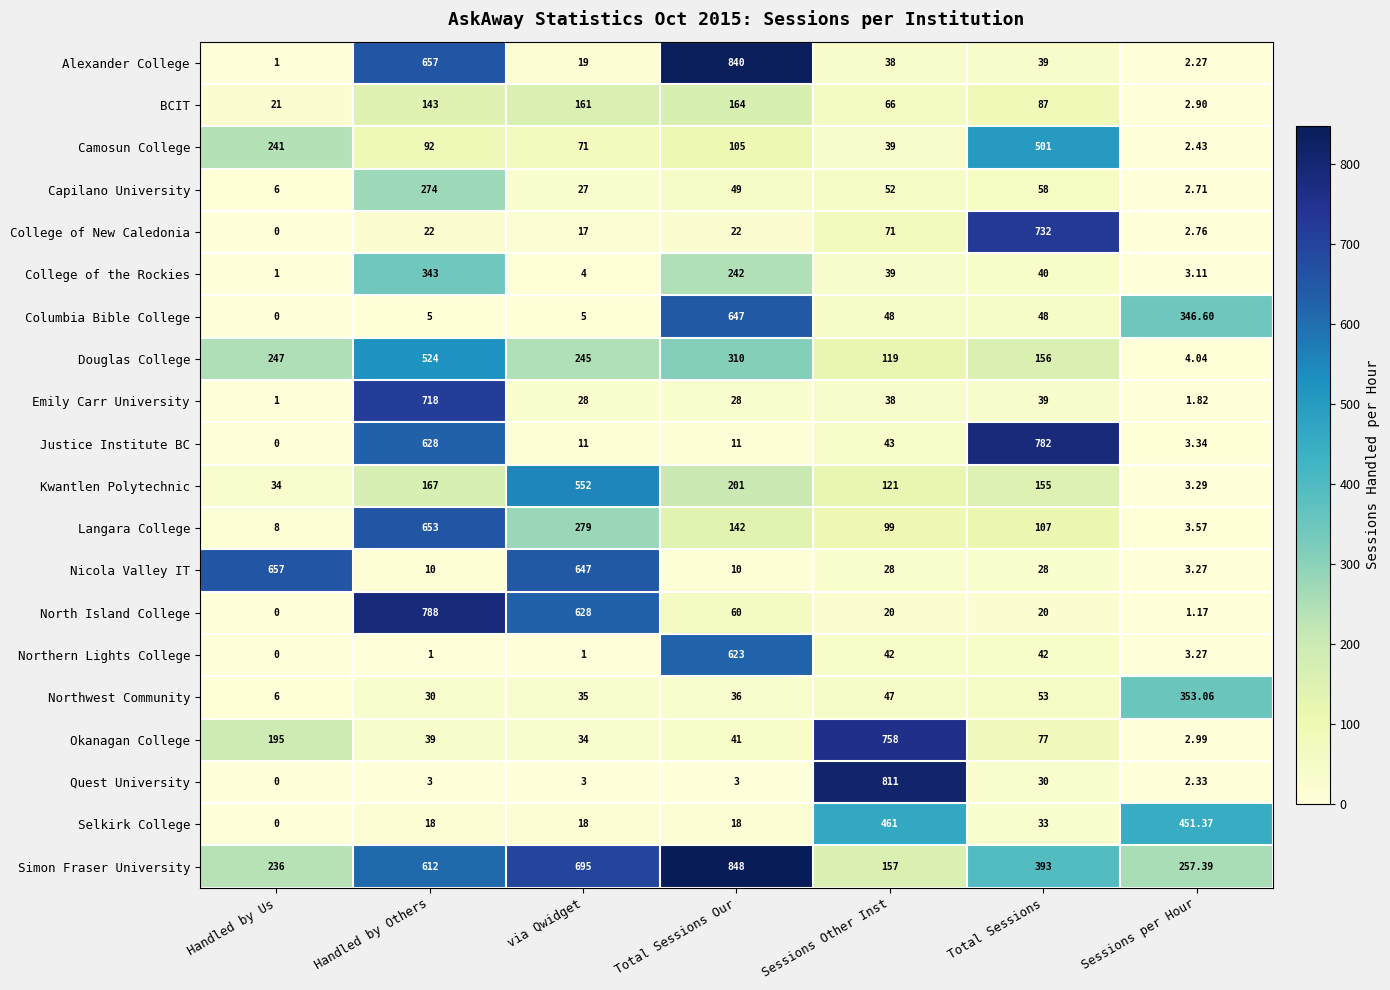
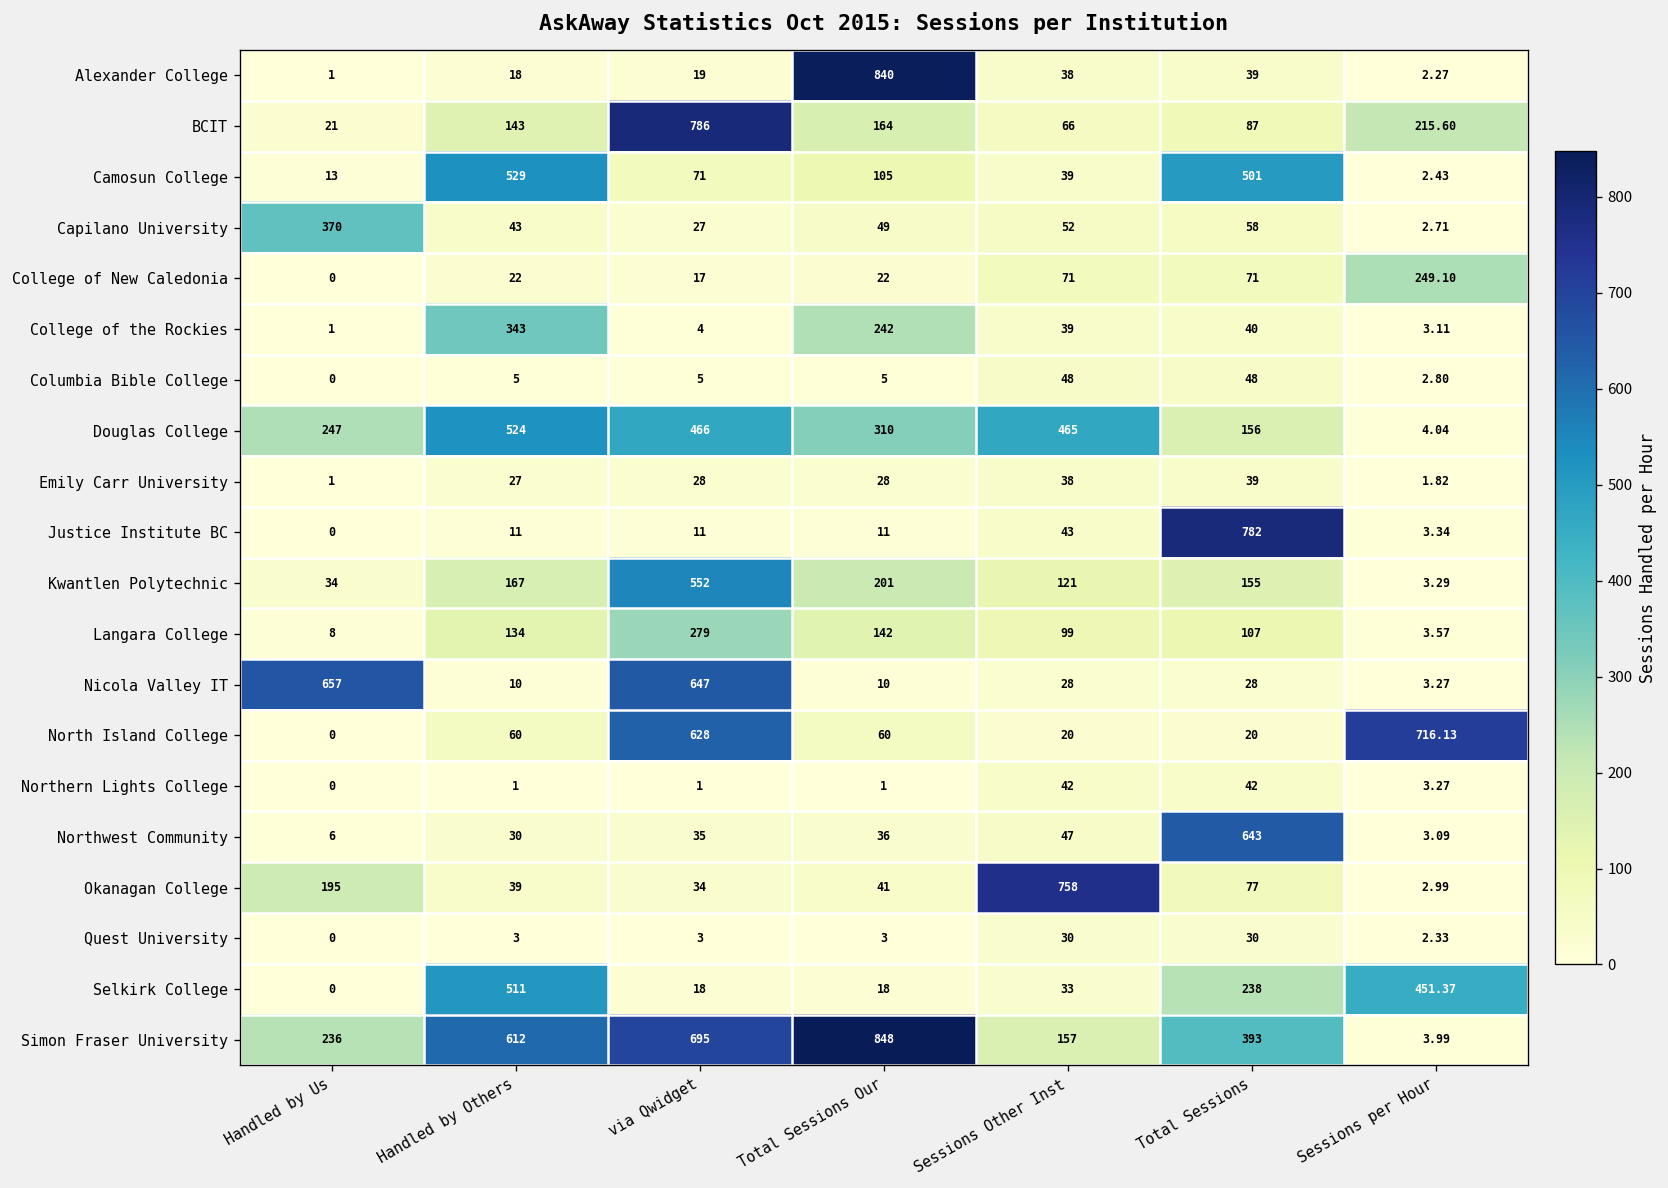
  {
    "Alexander College": {
      "Handled by Us": 1,
-     "Handled by Others": 657,
+     "Handled by Others": 18,
      "via Qwidget": 19,
      "Total Sessions Our": 840,
      "Sessions Other Inst": 38,
      "Total Sessions": 39,
      "Sessions per Hour": 2.27
    },
    "BCIT": {
      "Handled by Us": 21,
      "Handled by Others": 143,
-     "via Qwidget": 161,
+     "via Qwidget": 786,
      "Total Sessions Our": 164,
      "Sessions Other Inst": 66,
      "Total Sessions": 87,
-     "Sessions per Hour": 2.90
+     "Sessions per Hour": 215.60
    },
    "Camosun College": {
-     "Handled by Us": 241,
-     "Handled by Others": 92,
+     "Handled by Us": 13,
+     "Handled by Others": 529,
      "via Qwidget": 71,
      "Total Sessions Our": 105,
      "Sessions Other Inst": 39,
      "Total Sessions": 501,
      "Sessions per Hour": 2.43
    },
    "Capilano University": {
-     "Handled by Us": 6,
-     "Handled by Others": 274,
+     "Handled by Us": 370,
+     "Handled by Others": 43,
      "via Qwidget": 27,
      "Total Sessions Our": 49,
      "Sessions Other Inst": 52,
      "Total Sessions": 58,
      "Sessions per Hour": 2.71
    },
    "College of New Caledonia": {
      "Handled by Us": 0,
      "Handled by Others": 22,
      "via Qwidget": 17,
      "Total Sessions Our": 22,
      "Sessions Other Inst": 71,
-     "Total Sessions": 732,
-     "Sessions per Hour": 2.76
+     "Total Sessions": 71,
+     "Sessions per Hour": 249.10
    },
    "College of the Rockies": {
      "Handled by Us": 1,
      "Handled by Others": 343,
      "via Qwidget": 4,
      "Total Sessions Our": 242,
      "Sessions Other Inst": 39,
      "Total Sessions": 40,
      "Sessions per Hour": 3.11
    },
    "Columbia Bible College": {
      "Handled by Us": 0,
      "Handled by Others": 5,
      "via Qwidget": 5,
-     "Total Sessions Our": 647,
+     "Total Sessions Our": 5,
      "Sessions Other Inst": 48,
      "Total Sessions": 48,
-     "Sessions per Hour": 346.60
+     "Sessions per Hour": 2.80
    },
    "Douglas College": {
      "Handled by Us": 247,
      "Handled by Others": 524,
-     "via Qwidget": 245,
+     "via Qwidget": 466,
      "Total Sessions Our": 310,
-     "Sessions Other Inst": 119,
+     "Sessions Other Inst": 465,
      "Total Sessions": 156,
      "Sessions per Hour": 4.04
    },
    "Emily Carr University": {
      "Handled by Us": 1,
-     "Handled by Others": 718,
+     "Handled by Others": 27,
      "via Qwidget": 28,
      "Total Sessions Our": 28,
      "Sessions Other Inst": 38,
      "Total Sessions": 39,
      "Sessions per Hour": 1.82
    },
    "Justice Institute BC": {
      "Handled by Us": 0,
-     "Handled by Others": 628,
+     "Handled by Others": 11,
      "via Qwidget": 11,
      "Total Sessions Our": 11,
      "Sessions Other Inst": 43,
      "Total Sessions": 782,
      "Sessions per Hour": 3.34
    },
    "Kwantlen Polytechnic": {
      "Handled by Us": 34,
      "Handled by Others": 167,
      "via Qwidget": 552,
      "Total Sessions Our": 201,
      "Sessions Other Inst": 121,
      "Total Sessions": 155,
      "Sessions per Hour": 3.29
    },
    "Langara College": {
      "Handled by Us": 8,
-     "Handled by Others": 653,
+     "Handled by Others": 134,
      "via Qwidget": 279,
      "Total Sessions Our": 142,
      "Sessions Other Inst": 99,
      "Total Sessions": 107,
      "Sessions per Hour": 3.57
    },
    "Nicola Valley IT": {
      "Handled by Us": 657,
      "Handled by Others": 10,
      "via Qwidget": 647,
      "Total Sessions Our": 10,
      "Sessions Other Inst": 28,
      "Total Sessions": 28,
      "Sessions per Hour": 3.27
    },
    "North Island College": {
      "Handled by Us": 0,
-     "Handled by Others": 788,
+     "Handled by Others": 60,
      "via Qwidget": 628,
      "Total Sessions Our": 60,
      "Sessions Other Inst": 20,
      "Total Sessions": 20,
-     "Sessions per Hour": 1.17
+     "Sessions per Hour": 716.13
    },
    "Northern Lights College": {
      "Handled by Us": 0,
      "Handled by Others": 1,
      "via Qwidget": 1,
-     "Total Sessions Our": 623,
+     "Total Sessions Our": 1,
      "Sessions Other Inst": 42,
      "Total Sessions": 42,
      "Sessions per Hour": 3.27
    },
    "Northwest Community": {
      "Handled by Us": 6,
      "Handled by Others": 30,
      "via Qwidget": 35,
      "Total Sessions Our": 36,
      "Sessions Other Inst": 47,
-     "Total Sessions": 53,
-     "Sessions per Hour": 353.06
+     "Total Sessions": 643,
+     "Sessions per Hour": 3.09
    },
    "Okanagan College": {
      "Handled by Us": 195,
      "Handled by Others": 39,
      "via Qwidget": 34,
      "Total Sessions Our": 41,
      "Sessions Other Inst": 758,
      "Total Sessions": 77,
      "Sessions per Hour": 2.99
    },
    "Quest University": {
      "Handled by Us": 0,
      "Handled by Others": 3,
      "via Qwidget": 3,
      "Total Sessions Our": 3,
-     "Sessions Other Inst": 811,
+     "Sessions Other Inst": 30,
      "Total Sessions": 30,
      "Sessions per Hour": 2.33
    },
    "Selkirk College": {
      "Handled by Us": 0,
-     "Handled by Others": 18,
+     "Handled by Others": 511,
      "via Qwidget": 18,
      "Total Sessions Our": 18,
-     "Sessions Other Inst": 461,
-     "Total Sessions": 33,
+     "Sessions Other Inst": 33,
+     "Total Sessions": 238,
      "Sessions per Hour": 451.37
    },
    "Simon Fraser University": {
      "Handled by Us": 236,
      "Handled by Others": 612,
      "via Qwidget": 695,
      "Total Sessions Our": 848,
      "Sessions Other Inst": 157,
      "Total Sessions": 393,
-     "Sessions per Hour": 257.39
+     "Sessions per Hour": 3.99
    }
  }
